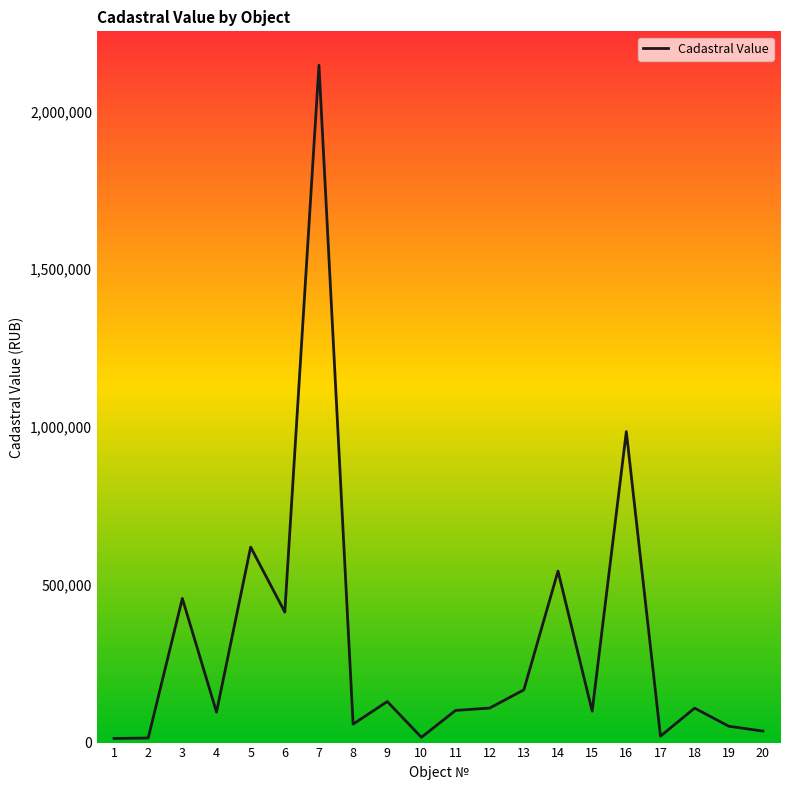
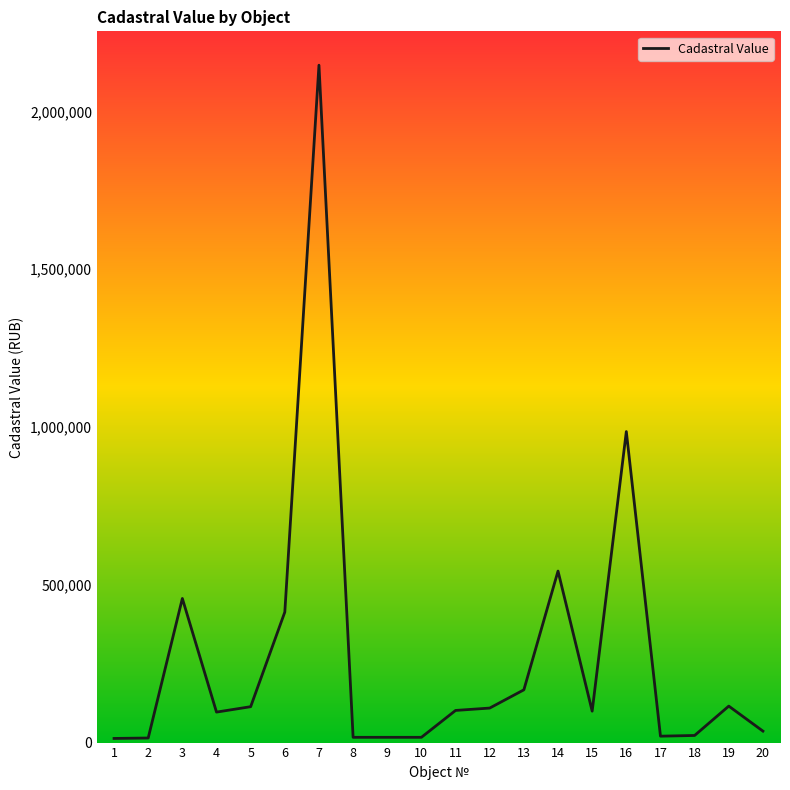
  {
    "1": "10,000",
    "2": "10,000",
    "3": "460,000",
    "4": "100,000",
-   "5": "620,000",
+   "5": "110,000",
    "6": "410,000",
    "7": "2,150,000",
-   "8": "60,000",
-   "9": "130,000",
+   "8": "20,000",
+   "9": "20,000",
    "10": "20,000",
    "11": "100,000",
    "12": "110,000",
    "13": "170,000",
    "14": "540,000",
    "15": "100,000",
    "16": "990,000",
    "17": "20,000",
-   "18": "110,000",
-   "19": "50,000",
+   "18": "20,000",
+   "19": "120,000",
    "20": "40,000"
  }
